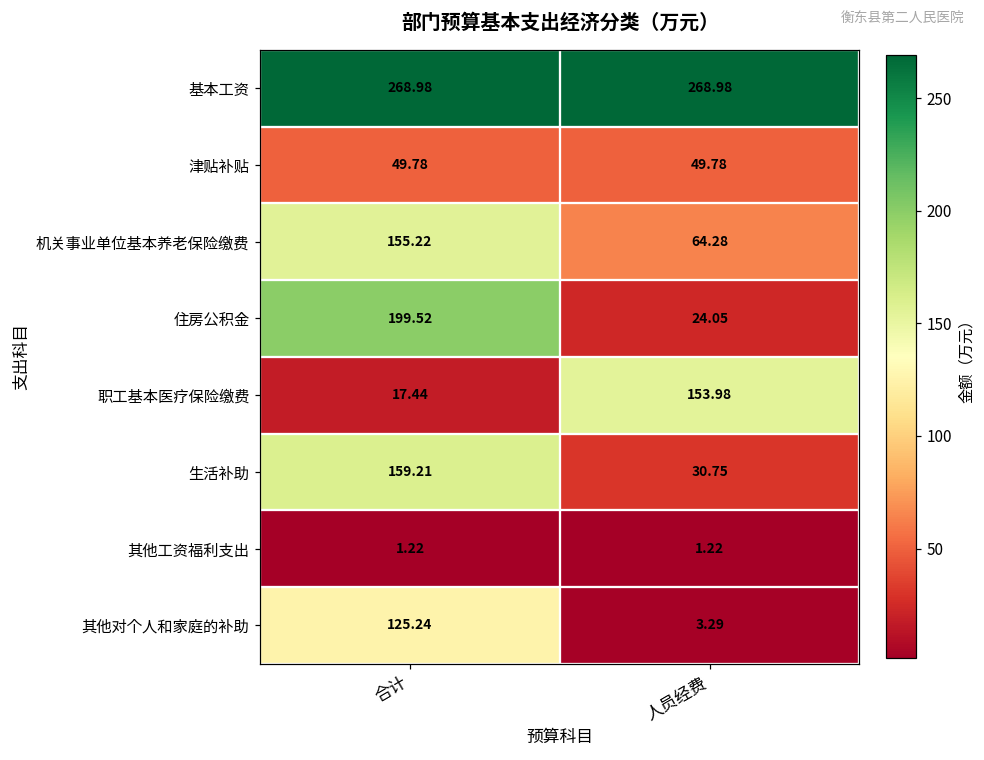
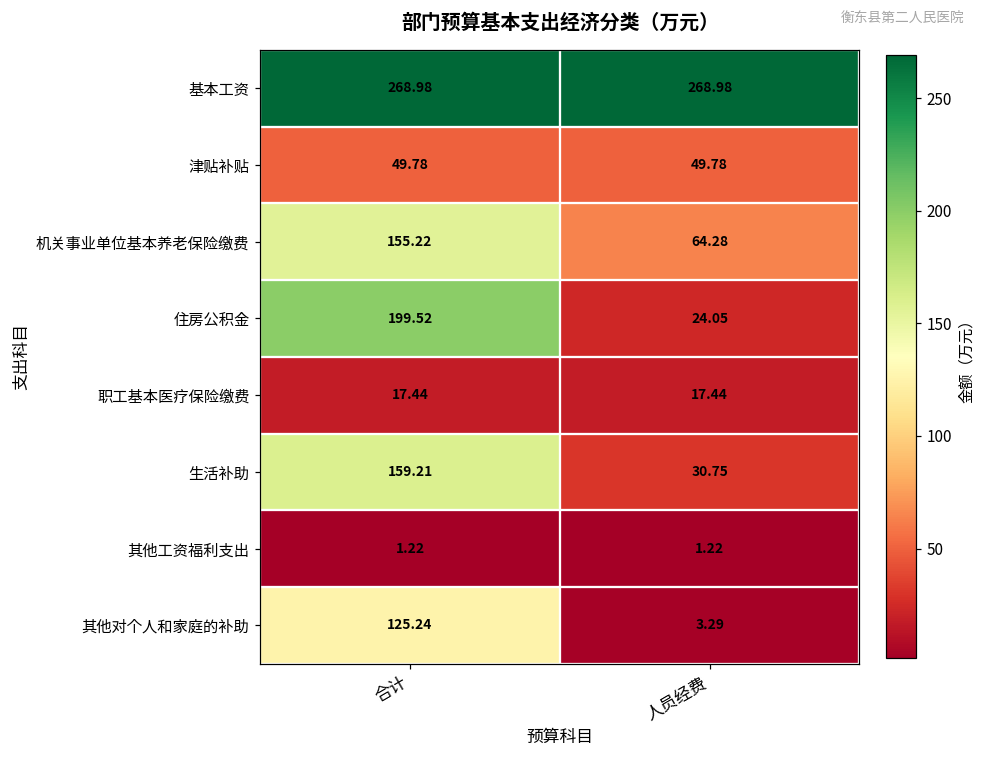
  {
    "基本工资": {
      "合计": 268.98,
      "人员经费": 268.98
    },
    "津贴补贴": {
      "合计": 49.78,
      "人员经费": 49.78
    },
    "机关事业单位基本养老保险缴费": {
      "合计": 155.22,
      "人员经费": 64.28
    },
    "住房公积金": {
      "合计": 199.52,
      "人员经费": 24.05
    },
    "职工基本医疗保险缴费": {
      "合计": 17.44,
-     "人员经费": 153.98
+     "人员经费": 17.44
    },
    "生活补助": {
      "合计": 159.21,
      "人员经费": 30.75
    },
    "其他工资福利支出": {
      "合计": 1.22,
      "人员经费": 1.22
    },
    "其他对个人和家庭的补助": {
      "合计": 125.24,
      "人员经费": 3.29
    }
  }
